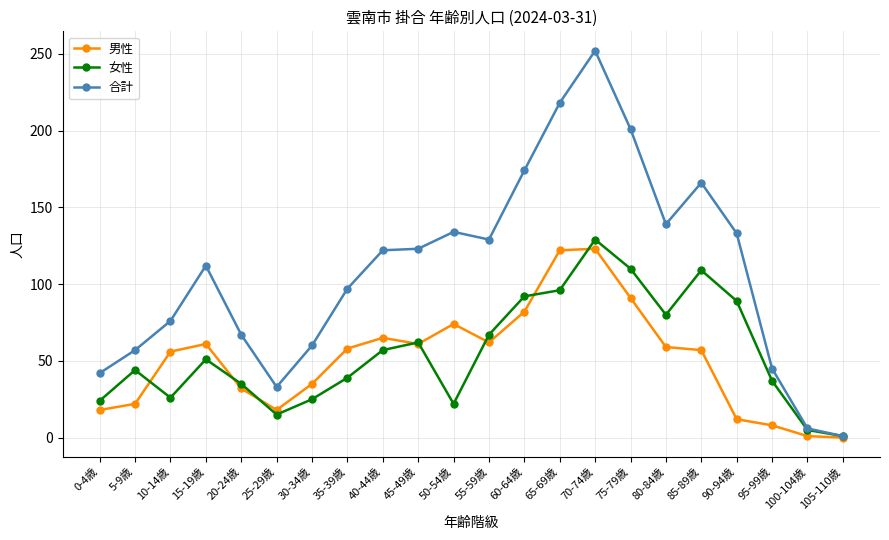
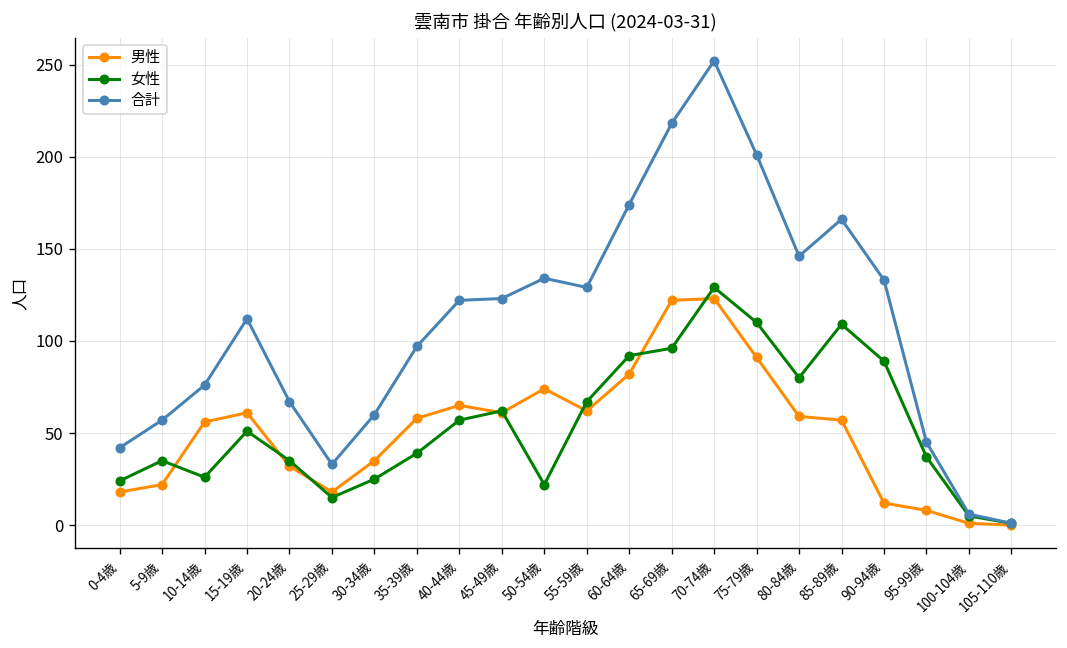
  {
    "男性": {
      "0-4歳": 18,
      "5-9歳": 22,
      "10-14歳": 56,
      "15-19歳": 61,
      "20-24歳": 32,
      "25-29歳": 18,
      "30-34歳": 35,
      "35-39歳": 58,
      "40-44歳": 65,
      "50-54歳": 74,
      "55-59歳": 62,
      "60-64歳": 82,
      "65-69歳": 122,
      "70-74歳": 123,
      "75-79歳": 91,
      "80-84歳": 59,
      "85-89歳": 57,
      "90-94歳": 12,
      "95-99歳": 8,
      "100-104歳": 1
    },
    "女性": {
      "0-4歳": 24,
-     "5-9歳": 44,
+     "5-9歳": 35,
      "10-14歳": 26,
      "15-19歳": 51,
      "20-24歳": 35,
      "25-29歳": 15,
      "30-34歳": 25,
      "35-39歳": 39,
      "40-44歳": 57,
      "50-54歳": 22,
      "55-59歳": 67,
      "60-64歳": 92,
      "65-69歳": 96,
      "70-74歳": 129,
      "75-79歳": 110,
      "80-84歳": 80,
      "85-89歳": 109,
      "90-94歳": 89,
      "95-99歳": 37
    },
    "合計": {
      "0-4歳": 42,
      "5-9歳": 57,
      "10-14歳": 76,
      "15-19歳": 112,
      "20-24歳": 67,
      "25-29歳": 33,
      "30-34歳": 60,
      "35-39歳": 97,
      "40-44歳": 122,
      "45-49歳": 123,
      "50-54歳": 134,
      "55-59歳": 129,
      "60-64歳": 174,
      "65-69歳": 218,
      "70-74歳": 252,
      "75-79歳": 201,
-     "80-84歳": 139,
+     "80-84歳": 146,
      "85-89歳": 166,
      "90-94歳": 133,
      "95-99歳": 45
    }
  }
